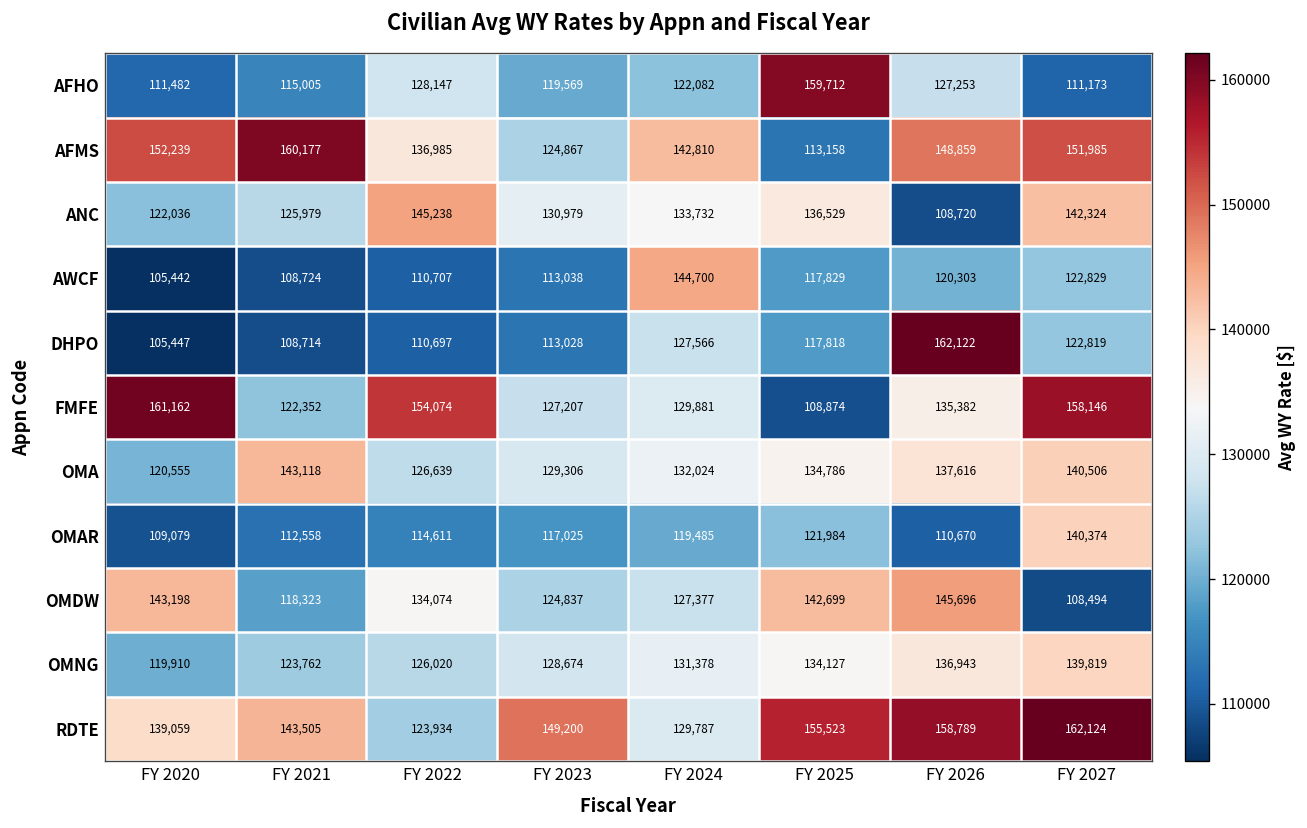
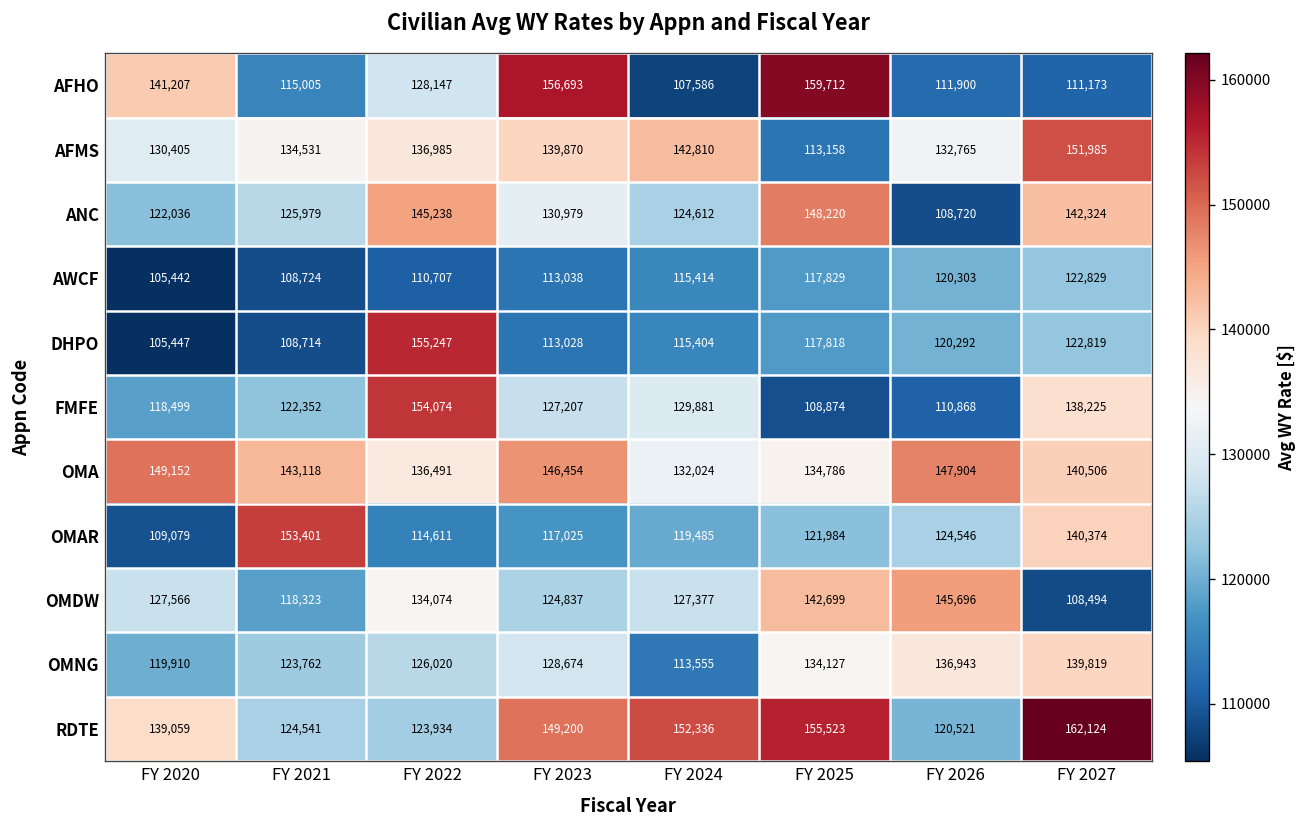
  {
    "AFHO": {
-     "FY 2020": "111,482",
+     "FY 2020": "141,207",
      "FY 2021": "115,005",
      "FY 2022": "128,147",
-     "FY 2023": "119,569",
-     "FY 2024": "122,082",
+     "FY 2023": "156,693",
+     "FY 2024": "107,586",
      "FY 2025": "159,712",
-     "FY 2026": "127,253",
+     "FY 2026": "111,900",
      "FY 2027": "111,173"
    },
    "AFMS": {
-     "FY 2020": "152,239",
-     "FY 2021": "160,177",
+     "FY 2020": "130,405",
+     "FY 2021": "134,531",
      "FY 2022": "136,985",
-     "FY 2023": "124,867",
+     "FY 2023": "139,870",
      "FY 2024": "142,810",
      "FY 2025": "113,158",
-     "FY 2026": "148,859",
+     "FY 2026": "132,765",
      "FY 2027": "151,985"
    },
    "ANC": {
      "FY 2020": "122,036",
      "FY 2021": "125,979",
      "FY 2022": "145,238",
      "FY 2023": "130,979",
-     "FY 2024": "133,732",
-     "FY 2025": "136,529",
+     "FY 2024": "124,612",
+     "FY 2025": "148,220",
      "FY 2026": "108,720",
      "FY 2027": "142,324"
    },
    "AWCF": {
      "FY 2020": "105,442",
      "FY 2021": "108,724",
      "FY 2022": "110,707",
      "FY 2023": "113,038",
-     "FY 2024": "144,700",
+     "FY 2024": "115,414",
      "FY 2025": "117,829",
      "FY 2026": "120,303",
      "FY 2027": "122,829"
    },
    "DHPO": {
      "FY 2020": "105,447",
      "FY 2021": "108,714",
-     "FY 2022": "110,697",
+     "FY 2022": "155,247",
      "FY 2023": "113,028",
-     "FY 2024": "127,566",
+     "FY 2024": "115,404",
      "FY 2025": "117,818",
-     "FY 2026": "162,122",
+     "FY 2026": "120,292",
      "FY 2027": "122,819"
    },
    "FMFE": {
-     "FY 2020": "161,162",
+     "FY 2020": "118,499",
      "FY 2021": "122,352",
      "FY 2022": "154,074",
      "FY 2023": "127,207",
      "FY 2024": "129,881",
      "FY 2025": "108,874",
-     "FY 2026": "135,382",
-     "FY 2027": "158,146"
+     "FY 2026": "110,868",
+     "FY 2027": "138,225"
    },
    "OMA": {
-     "FY 2020": "120,555",
+     "FY 2020": "149,152",
      "FY 2021": "143,118",
-     "FY 2022": "126,639",
-     "FY 2023": "129,306",
+     "FY 2022": "136,491",
+     "FY 2023": "146,454",
      "FY 2024": "132,024",
      "FY 2025": "134,786",
-     "FY 2026": "137,616",
+     "FY 2026": "147,904",
      "FY 2027": "140,506"
    },
    "OMAR": {
      "FY 2020": "109,079",
-     "FY 2021": "112,558",
+     "FY 2021": "153,401",
      "FY 2022": "114,611",
      "FY 2023": "117,025",
      "FY 2024": "119,485",
      "FY 2025": "121,984",
-     "FY 2026": "110,670",
+     "FY 2026": "124,546",
      "FY 2027": "140,374"
    },
    "OMDW": {
-     "FY 2020": "143,198",
+     "FY 2020": "127,566",
      "FY 2021": "118,323",
      "FY 2022": "134,074",
      "FY 2023": "124,837",
      "FY 2024": "127,377",
      "FY 2025": "142,699",
      "FY 2026": "145,696",
      "FY 2027": "108,494"
    },
    "OMNG": {
      "FY 2020": "119,910",
      "FY 2021": "123,762",
      "FY 2022": "126,020",
      "FY 2023": "128,674",
-     "FY 2024": "131,378",
+     "FY 2024": "113,555",
      "FY 2025": "134,127",
      "FY 2026": "136,943",
      "FY 2027": "139,819"
    },
    "RDTE": {
      "FY 2020": "139,059",
-     "FY 2021": "143,505",
+     "FY 2021": "124,541",
      "FY 2022": "123,934",
      "FY 2023": "149,200",
-     "FY 2024": "129,787",
+     "FY 2024": "152,336",
      "FY 2025": "155,523",
-     "FY 2026": "158,789",
+     "FY 2026": "120,521",
      "FY 2027": "162,124"
    }
  }
